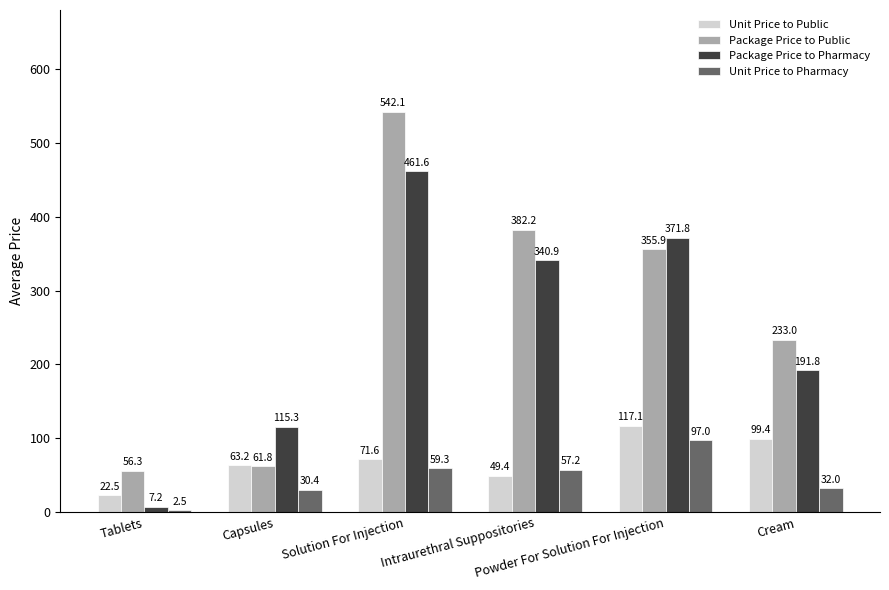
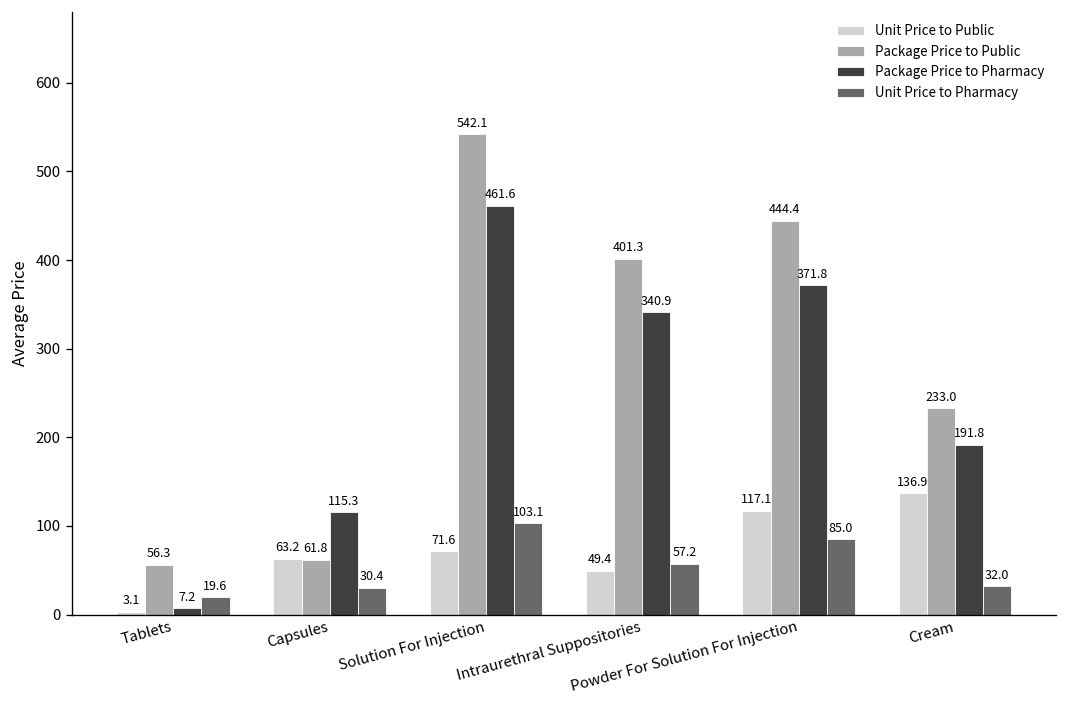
  {
    "Unit Price to Public": {
-     "Tablets": 22.5,
+     "Tablets": 3.1,
      "Capsules": 63.2,
      "Solution For Injection": 71.6,
      "Intraurethral Suppositories": 49.4,
      "Powder For Solution For Injection": 117.1,
-     "Cream": 99.4
+     "Cream": 136.9
    },
    "Package Price to Public": {
      "Tablets": 56.3,
      "Capsules": 61.8,
      "Solution For Injection": 542.1,
-     "Intraurethral Suppositories": 382.2,
-     "Powder For Solution For Injection": 355.9,
+     "Intraurethral Suppositories": 401.3,
+     "Powder For Solution For Injection": 444.4,
      "Cream": 233.0
    },
    "Package Price to Pharmacy": {
      "Tablets": 7.2,
      "Capsules": 115.3,
      "Solution For Injection": 461.6,
      "Intraurethral Suppositories": 340.9,
      "Powder For Solution For Injection": 371.8,
      "Cream": 191.8
    },
    "Unit Price to Pharmacy": {
-     "Tablets": 2.5,
+     "Tablets": 19.6,
      "Capsules": 30.4,
-     "Solution For Injection": 59.3,
+     "Solution For Injection": 103.1,
      "Intraurethral Suppositories": 57.2,
-     "Powder For Solution For Injection": 97.0,
+     "Powder For Solution For Injection": 85.0,
      "Cream": 32.0
    }
  }
